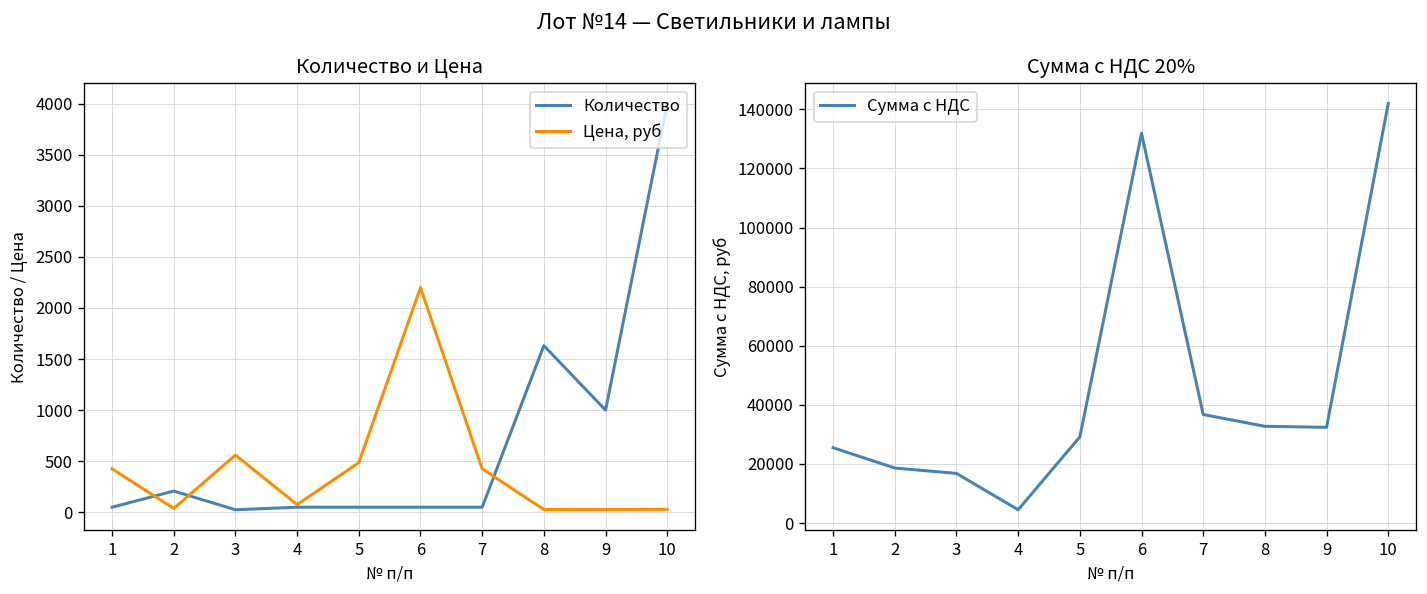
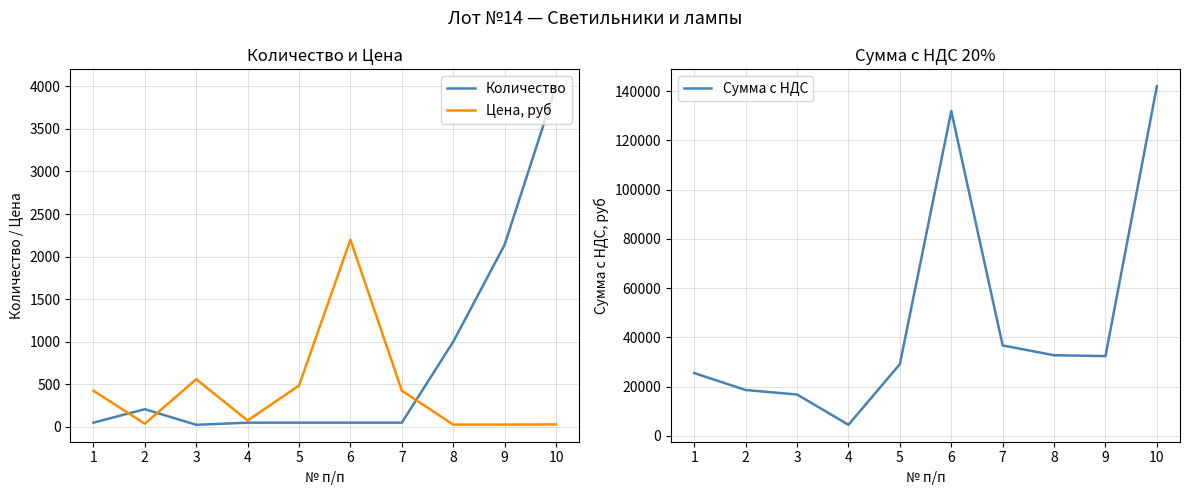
  {
    "Количество и Цена": {
      "Количество": {
        "1": 100,
        "2": 200,
        "3": 0,
        "5": 100,
        "6": 100,
        "7": 100,
-       "8": 1600,
-       "9": 1000
+       "8": 1000,
+       "9": 2100
      },
      "Цена, руб": {
        "1": 400,
        "2": 0,
        "3": 600,
        "5": 500,
        "6": 2200,
        "7": 400,
        "8": 0,
        "9": 0,
        "10": 0
      }
    },
    "Сумма с НДС 20%": {
      "1": 26000,
      "2": 19000,
      "3": 17000,
      "4": 5000,
      "5": 29000,
      "6": 132000,
      "7": 37000,
      "8": 33000,
      "9": 32000,
      "10": 142000
    }
  }
